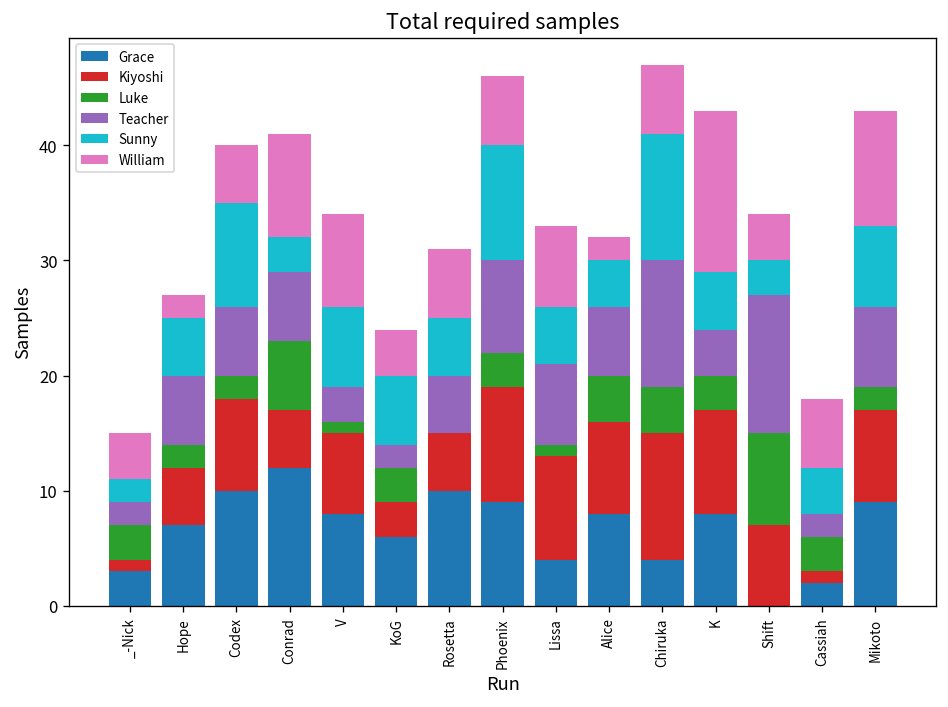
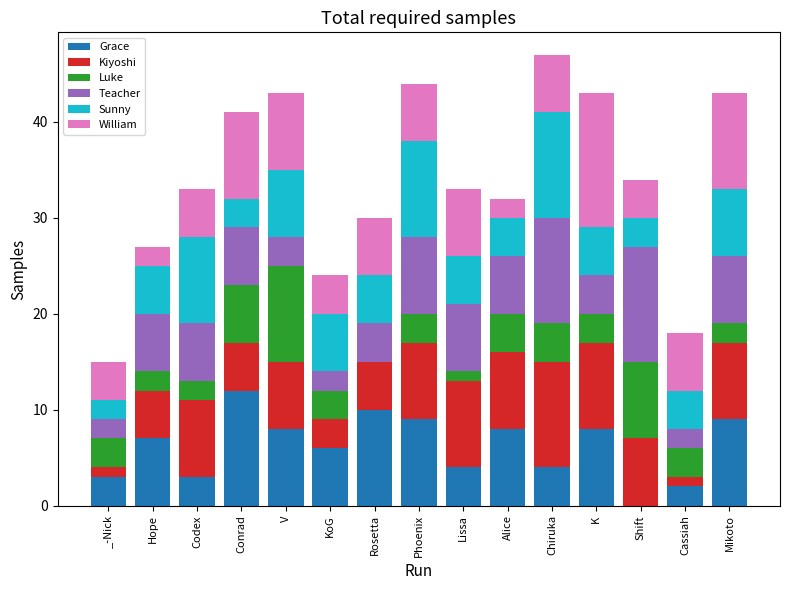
  {
    "Grace": {
      "_-Nick": 3,
      "Hope": 7,
-     "Codex": 10,
+     "Codex": 3,
      "Conrad": 12,
      "V": 8,
      "KoG": 6,
      "Rosetta": 10,
      "Phoenix": 9,
      "Lissa": 4,
      "Alice": 8,
      "Chiruka": 4,
      "K": 8,
      "Shift": 0,
      "Cassiah": 2,
      "Mikoto": 9
    },
    "Kiyoshi": {
      "_-Nick": 1,
      "Hope": 5,
      "Codex": 8,
      "Conrad": 5,
      "V": 7,
      "KoG": 3,
      "Rosetta": 5,
-     "Phoenix": 10,
+     "Phoenix": 8,
      "Lissa": 9,
      "Alice": 8,
      "Chiruka": 11,
      "K": 9,
      "Shift": 7,
      "Cassiah": 1,
      "Mikoto": 8
    },
    "Luke": {
      "_-Nick": 3,
      "Hope": 2,
      "Codex": 2,
      "Conrad": 6,
-     "V": 1,
+     "V": 10,
      "KoG": 3,
      "Rosetta": 0,
      "Phoenix": 3,
      "Lissa": 1,
      "Alice": 4,
      "Chiruka": 4,
      "K": 3,
      "Shift": 8,
      "Cassiah": 3,
      "Mikoto": 2
    },
    "Teacher": {
      "_-Nick": 2,
      "Hope": 6,
      "Codex": 6,
      "Conrad": 6,
      "V": 3,
      "KoG": 2,
-     "Rosetta": 5,
+     "Rosetta": 4,
      "Phoenix": 8,
      "Lissa": 7,
      "Alice": 6,
      "Chiruka": 11,
      "K": 4,
      "Shift": 12,
      "Cassiah": 2,
      "Mikoto": 7
    },
    "Sunny": {
      "_-Nick": 2,
      "Hope": 5,
      "Codex": 9,
      "Conrad": 3,
      "V": 7,
      "KoG": 6,
      "Rosetta": 5,
      "Phoenix": 10,
      "Lissa": 5,
      "Alice": 4,
      "Chiruka": 11,
      "K": 5,
      "Shift": 3,
      "Cassiah": 4,
      "Mikoto": 7
    },
    "William": {
      "_-Nick": 4,
      "Hope": 2,
      "Codex": 5,
      "Conrad": 9,
      "V": 8,
      "KoG": 4,
      "Rosetta": 6,
      "Phoenix": 6,
      "Lissa": 7,
      "Alice": 2,
      "Chiruka": 6,
      "K": 14,
      "Shift": 4,
      "Cassiah": 6,
      "Mikoto": 10
    }
  }
